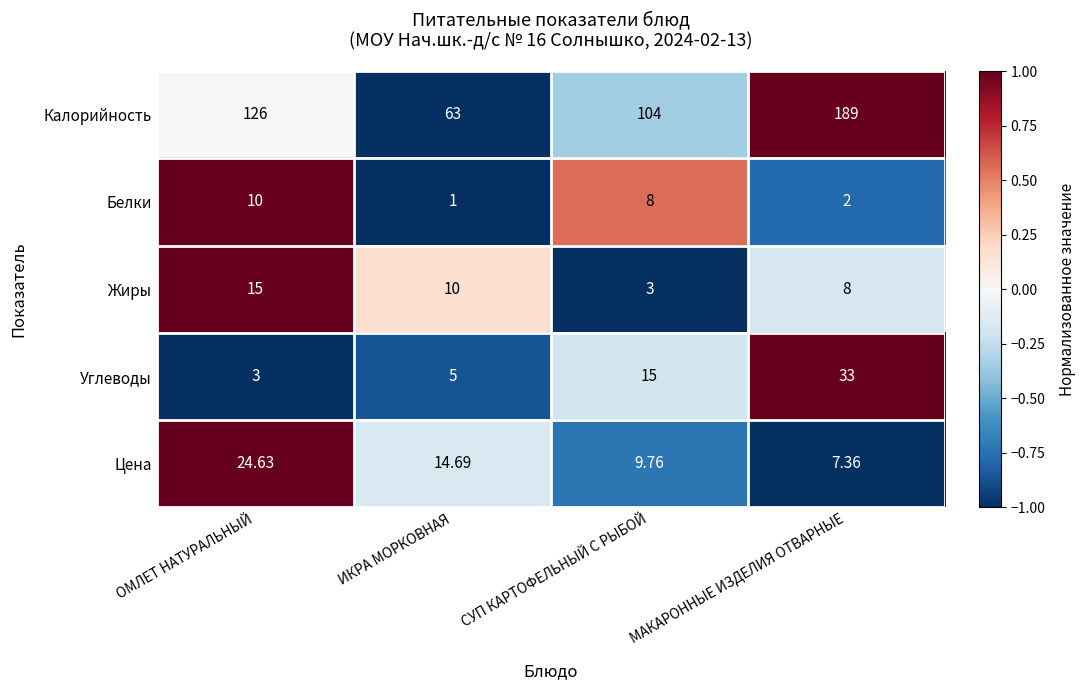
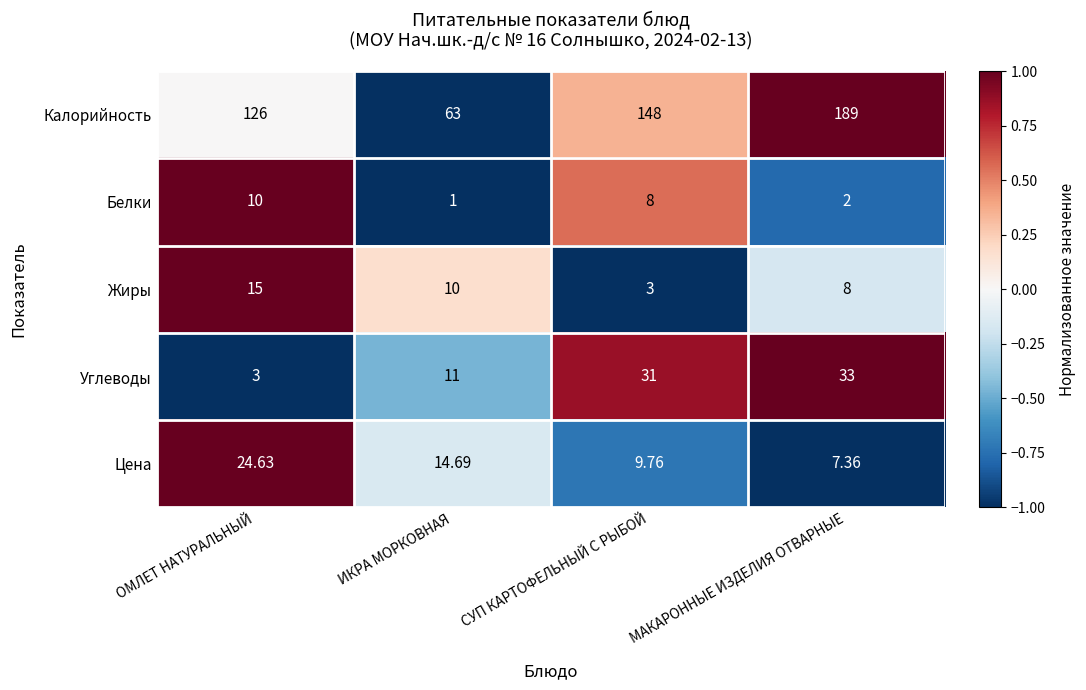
  {
    "Калорийность": {
      "ОМЛЕТ НАТУРАЛЬНЫЙ": 126,
      "ИКРА МОРКОВНАЯ": 63,
-     "СУП КАРТОФЕЛЬНЫЙ С РЫБОЙ": 104,
+     "СУП КАРТОФЕЛЬНЫЙ С РЫБОЙ": 148,
      "МАКАРОННЫЕ ИЗДЕЛИЯ ОТВАРНЫЕ": 189
    },
    "Белки": {
      "ОМЛЕТ НАТУРАЛЬНЫЙ": 10,
      "ИКРА МОРКОВНАЯ": 1,
      "СУП КАРТОФЕЛЬНЫЙ С РЫБОЙ": 8,
      "МАКАРОННЫЕ ИЗДЕЛИЯ ОТВАРНЫЕ": 2
    },
    "Жиры": {
      "ОМЛЕТ НАТУРАЛЬНЫЙ": 15,
      "ИКРА МОРКОВНАЯ": 10,
      "СУП КАРТОФЕЛЬНЫЙ С РЫБОЙ": 3,
      "МАКАРОННЫЕ ИЗДЕЛИЯ ОТВАРНЫЕ": 8
    },
    "Углеводы": {
      "ОМЛЕТ НАТУРАЛЬНЫЙ": 3,
-     "ИКРА МОРКОВНАЯ": 5,
-     "СУП КАРТОФЕЛЬНЫЙ С РЫБОЙ": 15,
+     "ИКРА МОРКОВНАЯ": 11,
+     "СУП КАРТОФЕЛЬНЫЙ С РЫБОЙ": 31,
      "МАКАРОННЫЕ ИЗДЕЛИЯ ОТВАРНЫЕ": 33
    },
    "Цена": {
      "ОМЛЕТ НАТУРАЛЬНЫЙ": 24.63,
      "ИКРА МОРКОВНАЯ": 14.69,
      "СУП КАРТОФЕЛЬНЫЙ С РЫБОЙ": 9.76,
      "МАКАРОННЫЕ ИЗДЕЛИЯ ОТВАРНЫЕ": 7.36
    }
  }
